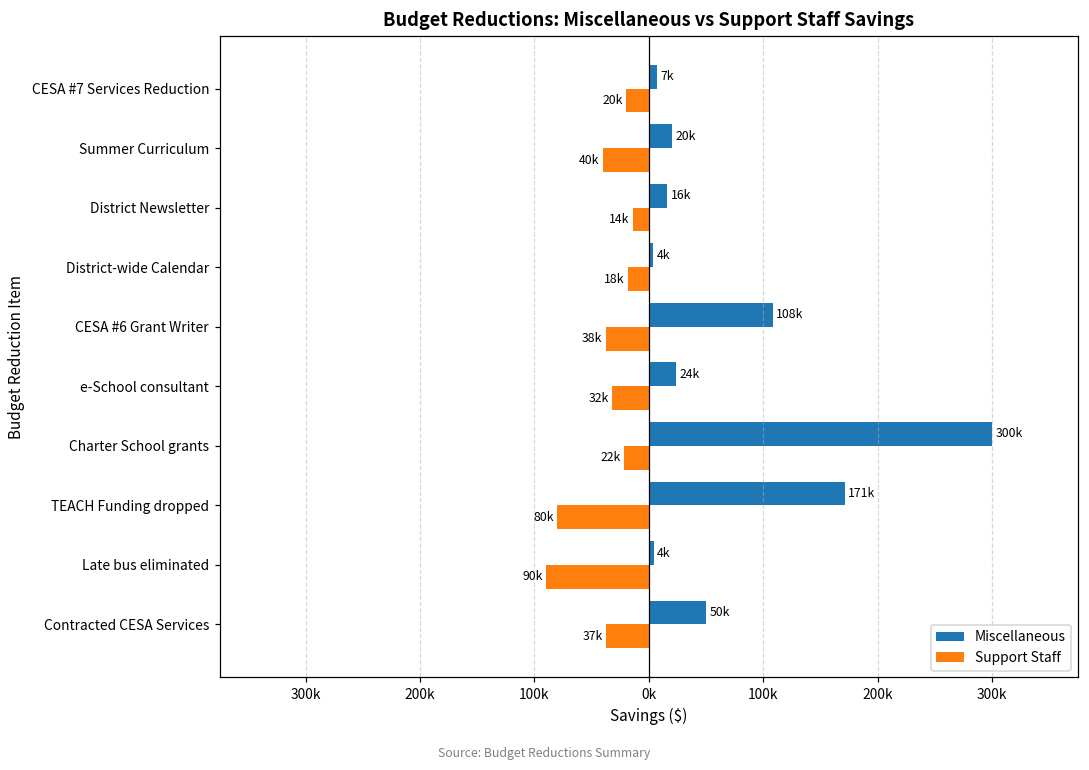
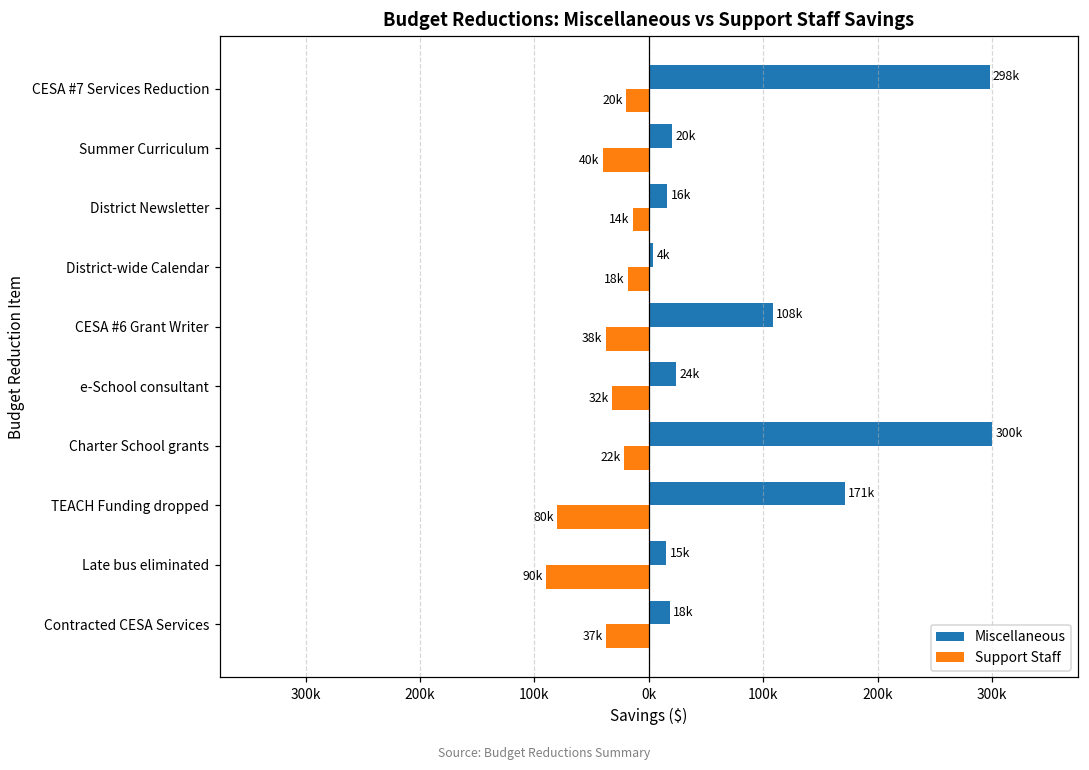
  {
    "Miscellaneous": {
-     "CESA #7 Services Reduction": "7k",
+     "CESA #7 Services Reduction": "298k",
      "Summer Curriculum": "20k",
      "District Newsletter": "16k",
      "District-wide Calendar": "4k",
      "CESA #6 Grant Writer": "108k",
      "e-School consultant": "24k",
      "Charter School grants": "300k",
      "TEACH Funding dropped": "171k",
-     "Late bus eliminated": "4k",
-     "Contracted CESA Services": "50k"
+     "Late bus eliminated": "15k",
+     "Contracted CESA Services": "18k"
    }
  }
